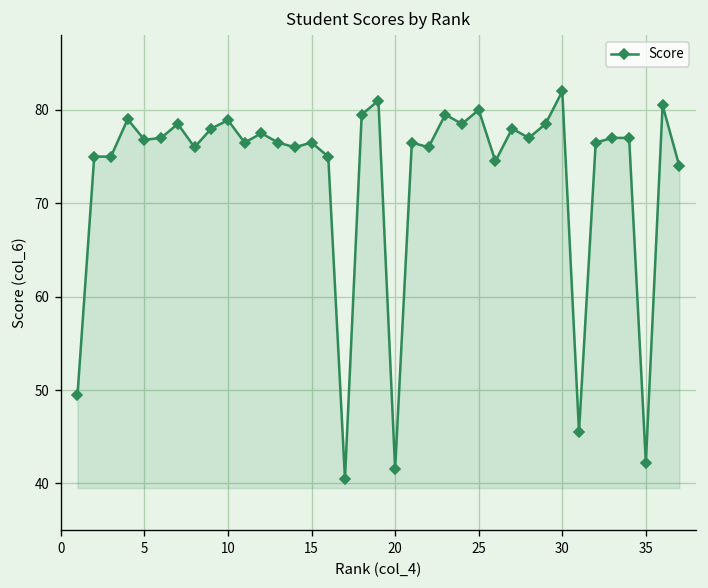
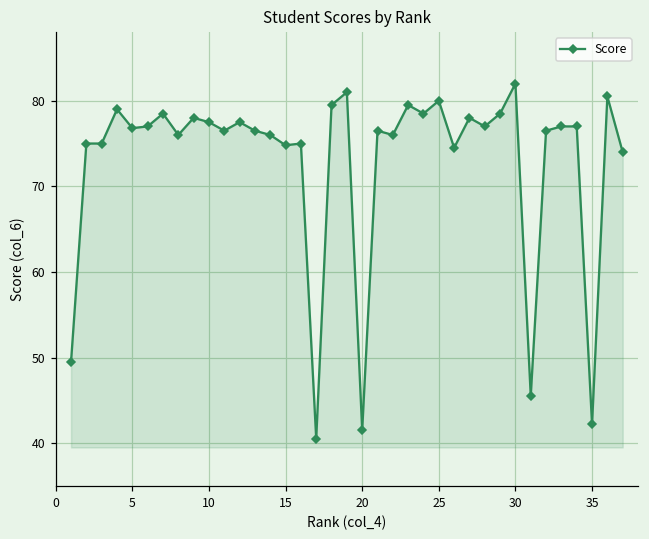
  {
    "5": 77,
-   "10": 79,
-   "15": 77,
+   "10": 78,
+   "15": 75,
    "20": 42,
    "25": 80,
    "30": 82,
    "35": 42
  }
